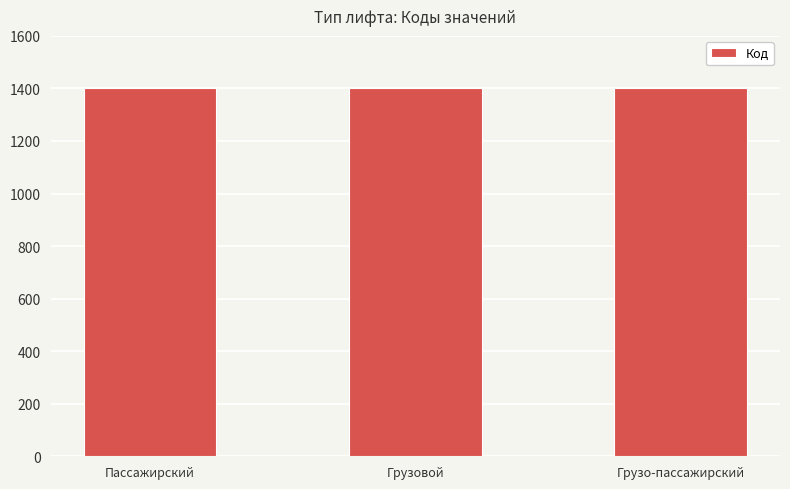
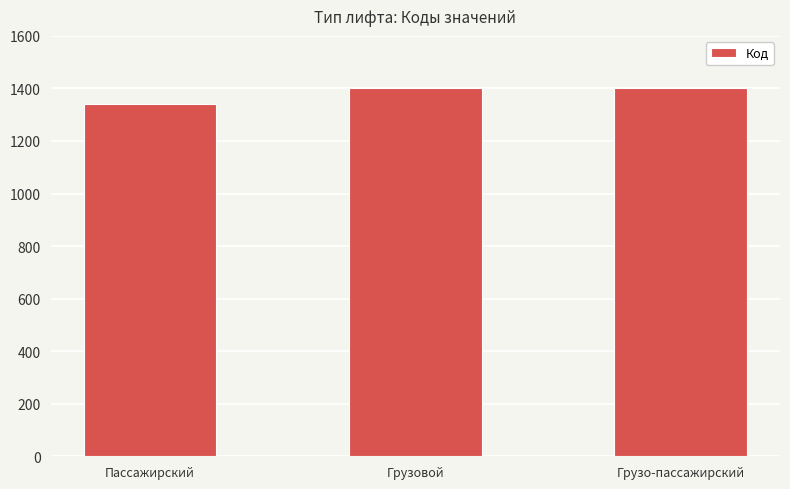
  {
-   "Пассажирский": 1400,
+   "Пассажирский": 1340,
    "Грузовой": 1400,
    "Грузо-пассажирский": 1400
  }
